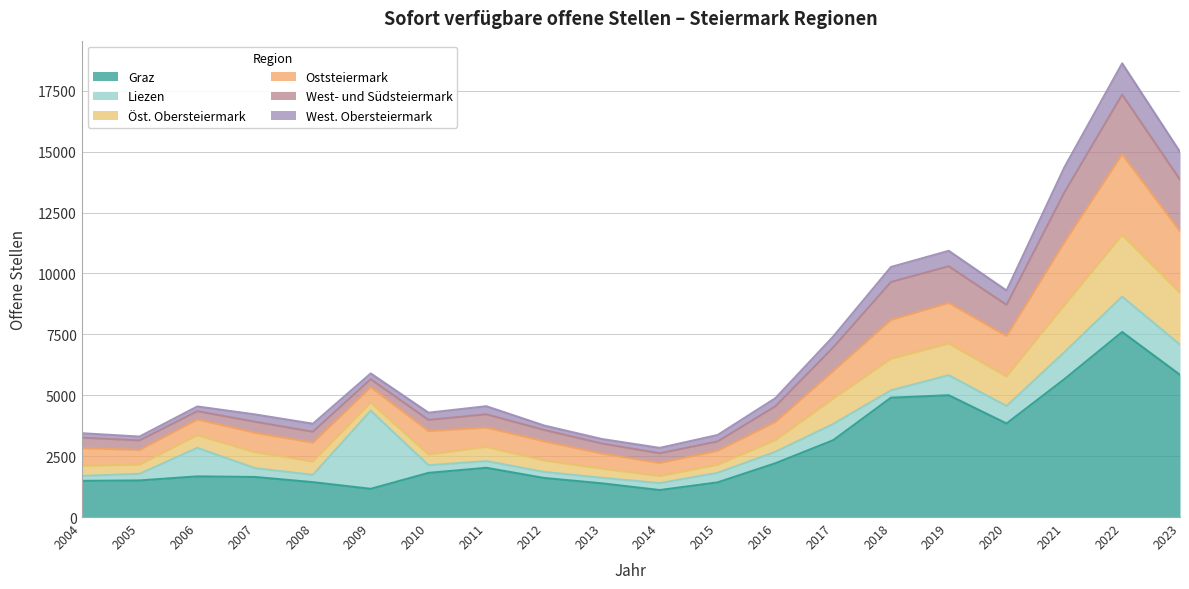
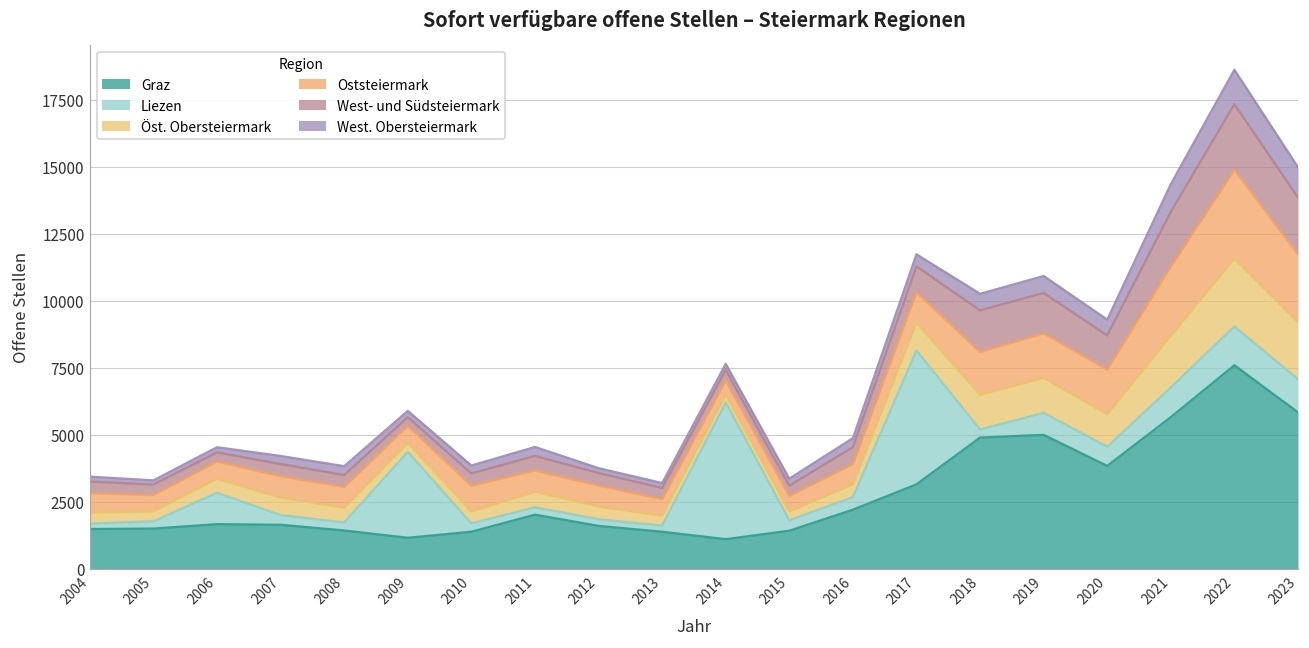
  {
    "Graz": {
      "2004": 1500,
      "2005": 1500,
      "2006": 1700,
      "2007": 1600,
      "2008": 1400,
      "2009": 1200,
-     "2010": 1800,
+     "2010": 1400,
      "2011": 2000,
      "2012": 1600,
      "2013": 1400,
      "2014": 1100,
      "2015": 1400,
      "2016": 2200,
      "2017": 3200,
      "2018": 4900,
      "2019": 5000,
      "2020": 3800,
      "2021": 5700,
      "2022": 7600,
      "2023": 5800
    },
    "Liezen": {
      "2004": 200,
      "2005": 300,
      "2006": 1200,
      "2007": 400,
      "2008": 300,
      "2009": 3200,
      "2010": 300,
      "2011": 300,
      "2012": 200,
      "2013": 200,
-     "2014": 300,
+     "2014": 5100,
      "2015": 400,
      "2016": 500,
-     "2017": 700,
+     "2017": 5000,
      "2018": 300,
      "2019": 800,
      "2020": 700,
      "2021": 1100,
      "2022": 1500,
      "2023": 1200
    }
  }
